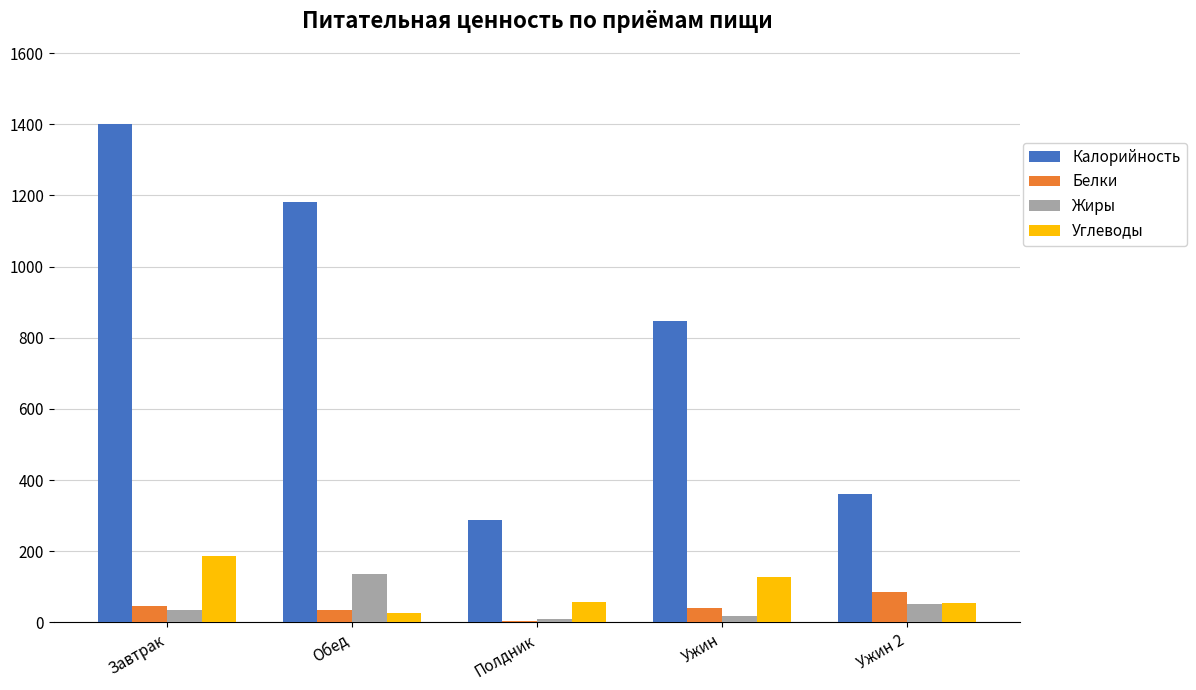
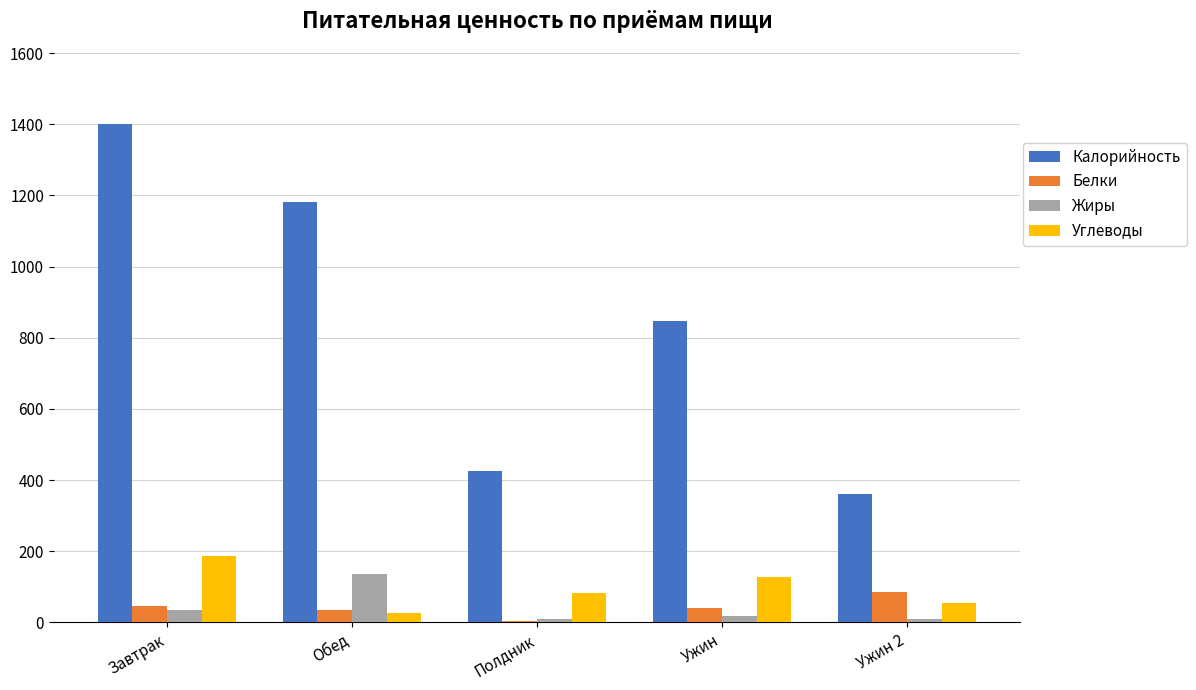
  {
    "Калорийность": {
      "Завтрак": 1400,
      "Обед": 1180,
-     "Полдник": 290,
+     "Полдник": 430,
      "Ужин": 850,
      "Ужин 2": 360
    },
    "Белки": {
      "Завтрак": 50,
      "Обед": 30,
      "Ужин": 40,
      "Ужин 2": 90
    },
    "Жиры": {
      "Завтрак": 40,
      "Обед": 140,
      "Полдник": 10,
      "Ужин": 20,
-     "Ужин 2": 50
+     "Ужин 2": 10
    },
    "Углеводы": {
      "Завтрак": 190,
      "Обед": 30,
-     "Полдник": 60,
+     "Полдник": 80,
      "Ужин": 130,
      "Ужин 2": 60
    }
  }
